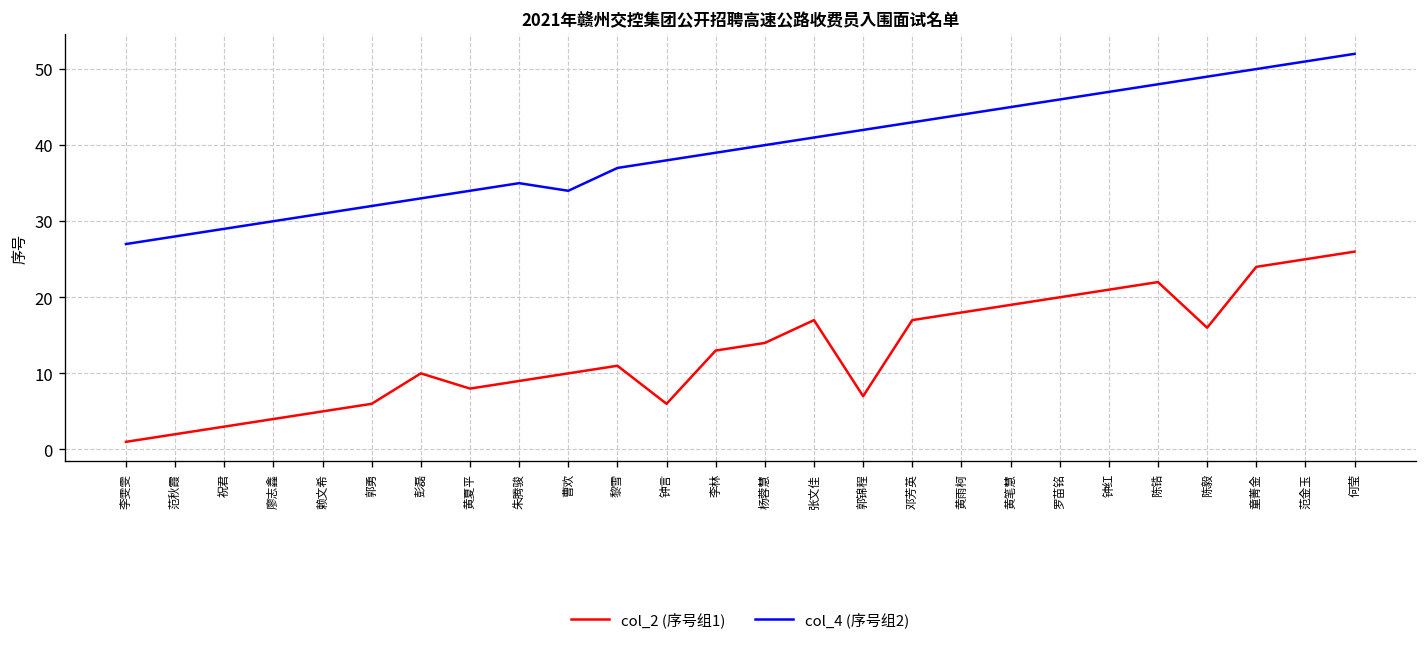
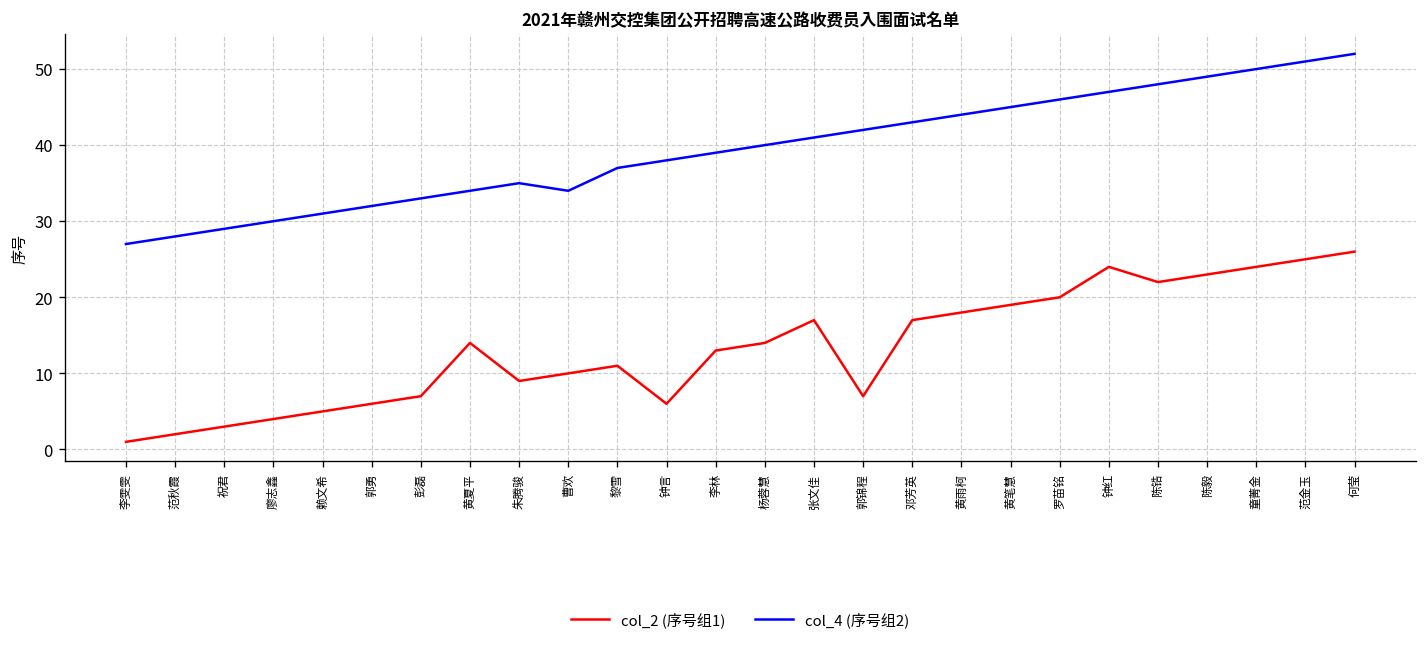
  {
    "col_2 (序号组1)": {
      "李雯雯": 1,
      "范秋霞": 2,
      "祝君": 3,
      "廖志鑫": 4,
      "赖文希": 5,
      "郭勇": 6,
-     "彭磊": 10,
-     "黄夏平": 8,
+     "彭磊": 7,
+     "黄夏平": 14,
      "朱腾骏": 9,
      "曹欢": 10,
      "黎雪": 11,
      "钟言": 6,
      "李林": 13,
      "杨蓉慧": 14,
      "张文佳": 17,
      "郭锦程": 7,
      "邓芳英": 17,
      "黄雨柯": 18,
      "黄笔慧": 19,
      "罗苗铭": 20,
-     "钟红": 21,
+     "钟红": 24,
      "陈锆": 22,
-     "陈毅": 16,
+     "陈毅": 23,
      "童菁金": 24,
      "范金玉": 25,
      "何莹": 26
    },
    "col_4 (序号组2)": {
      "李雯雯": 27,
      "范秋霞": 28,
      "祝君": 29,
      "廖志鑫": 30,
      "赖文希": 31,
      "郭勇": 32,
      "彭磊": 33,
      "黄夏平": 34,
      "朱腾骏": 35,
      "曹欢": 34,
      "黎雪": 37,
      "钟言": 38,
      "李林": 39,
      "杨蓉慧": 40,
      "张文佳": 41,
      "郭锦程": 42,
      "邓芳英": 43,
      "黄雨柯": 44,
      "黄笔慧": 45,
      "罗苗铭": 46,
      "钟红": 47,
      "陈锆": 48,
      "陈毅": 49,
      "童菁金": 50,
      "范金玉": 51,
      "何莹": 52
    }
  }
